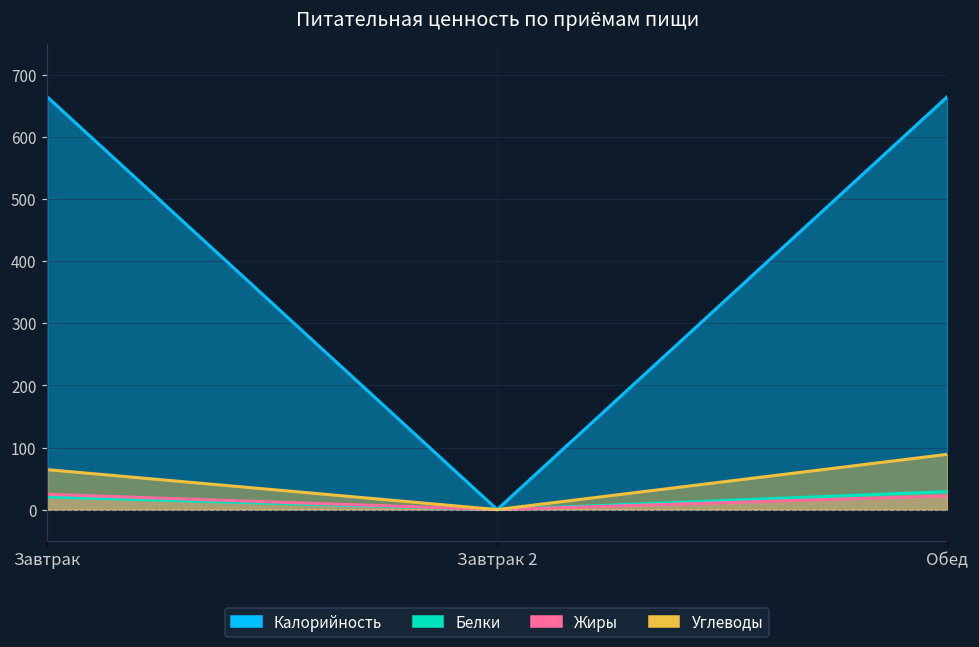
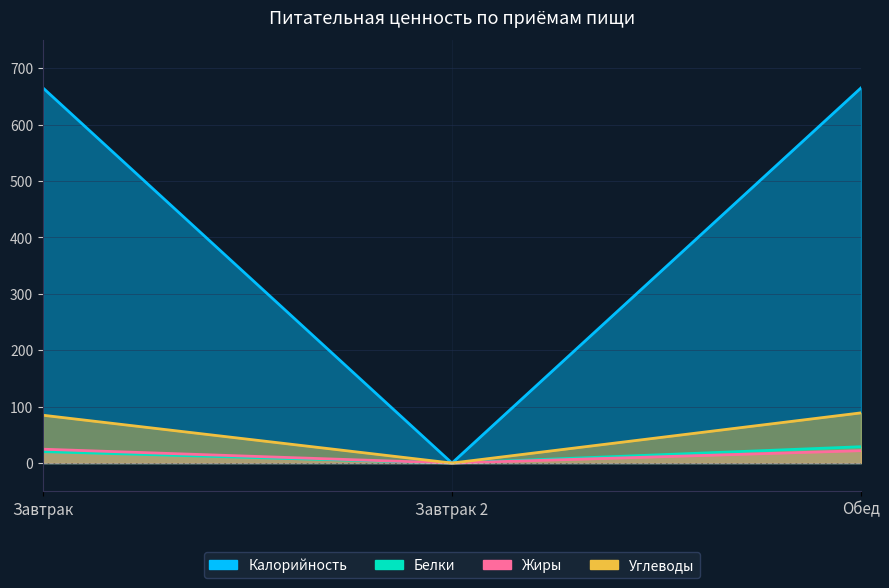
  {
    "Жиры": {
      "Обед": 20
    },
    "Углеводы": {
-     "Завтрак": 60,
+     "Завтрак": 80,
      "Обед": 90
    }
  }
